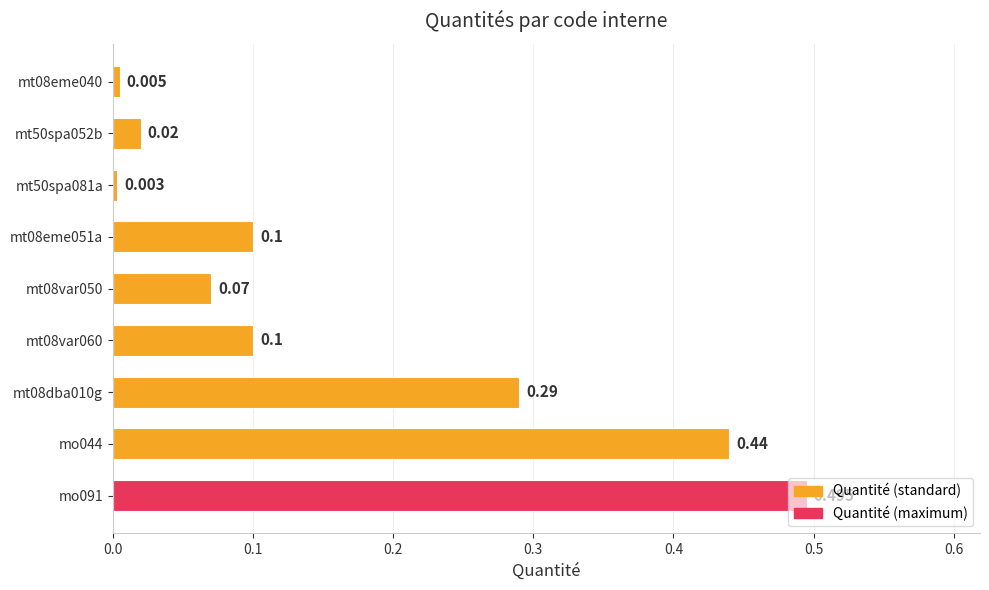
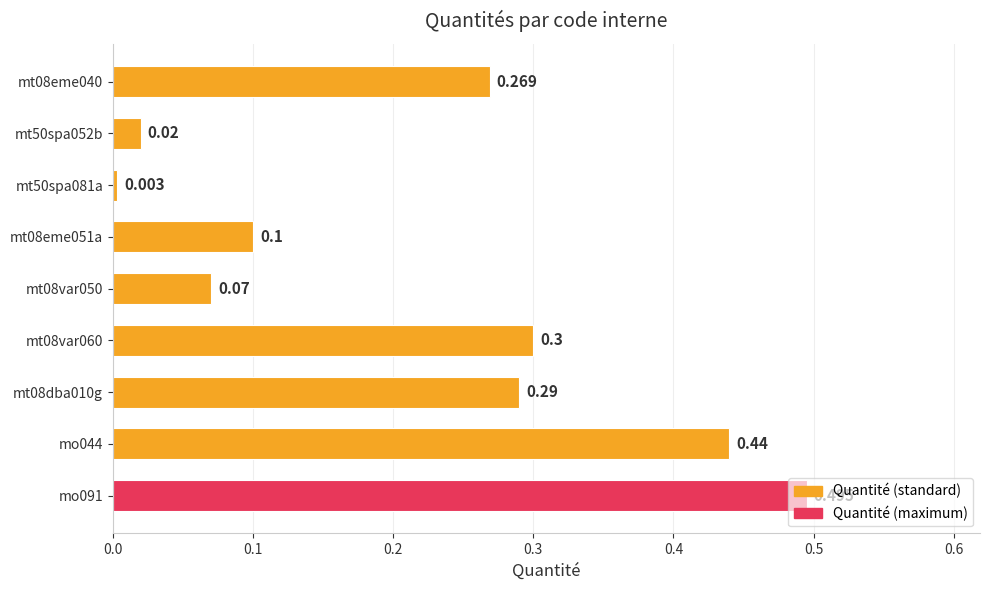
  {
-   "mt08eme040": 0.005,
+   "mt08eme040": 0.269,
    "mt50spa052b": 0.02,
    "mt50spa081a": 0.003,
    "mt08eme051a": 0.1,
    "mt08var050": 0.07,
-   "mt08var060": 0.1,
+   "mt08var060": 0.3,
    "mt08dba010g": 0.29,
    "mo044": 0.44
  }
